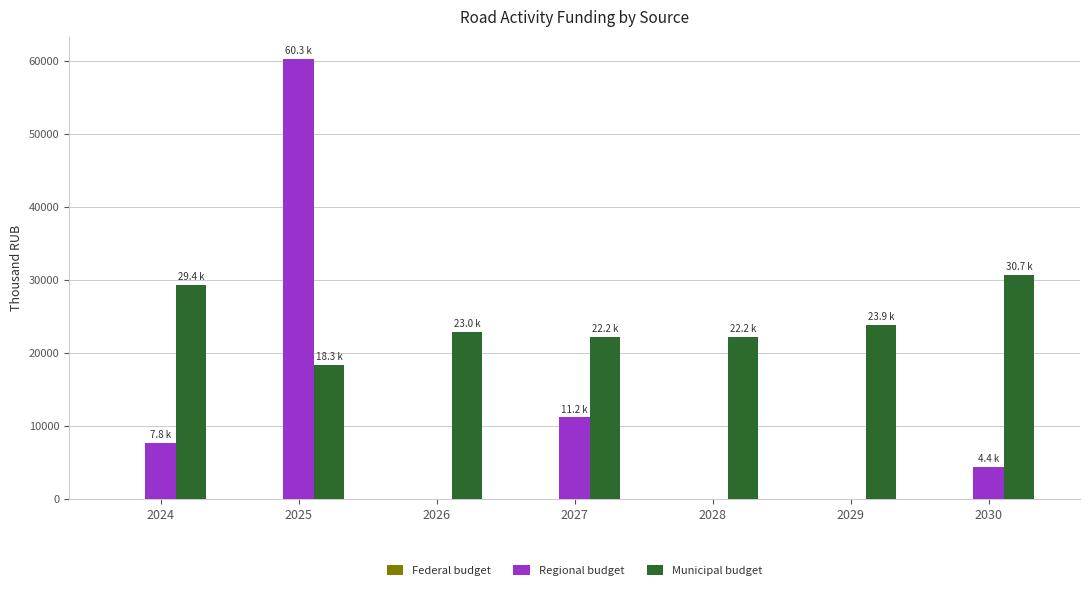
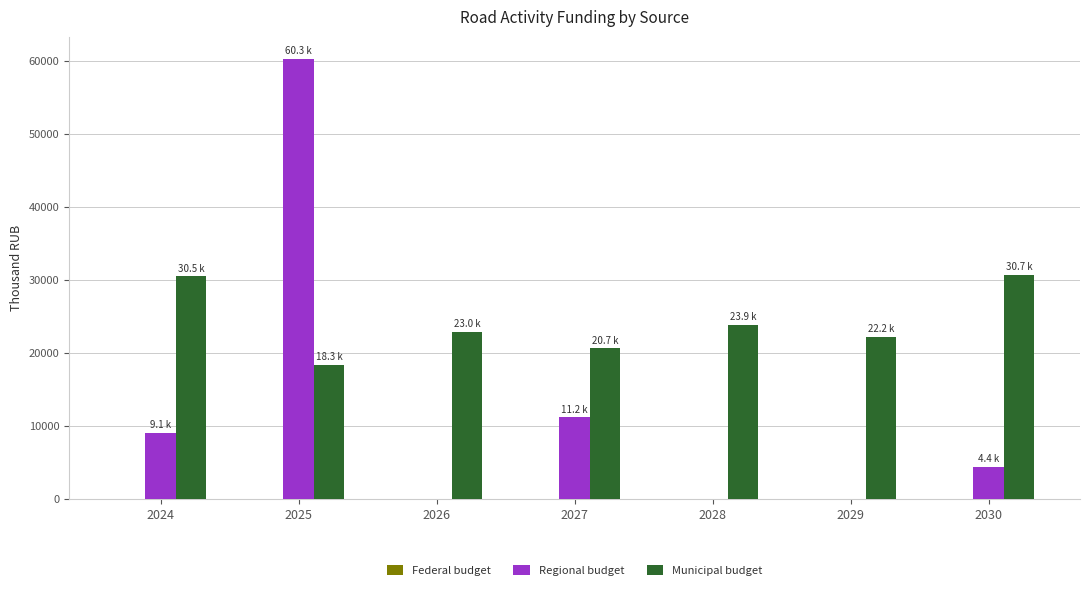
  {
    "Federal budget": {
      "2024": 0,
      "2025": 0,
      "2026": 0,
      "2027": 0,
      "2028": 0,
      "2029": 0,
      "2030": 0
    },
    "Regional budget": {
-     "2024": 7.8
+     "2024": 9.1
    },
    "Municipal budget": {
-     "2024": 29.4,
-     "2027": 22.2,
-     "2028": 22.2,
-     "2029": 23.9
+     "2024": 30.5,
+     "2027": 20.7,
+     "2028": 23.9,
+     "2029": 22.2
    }
  }
